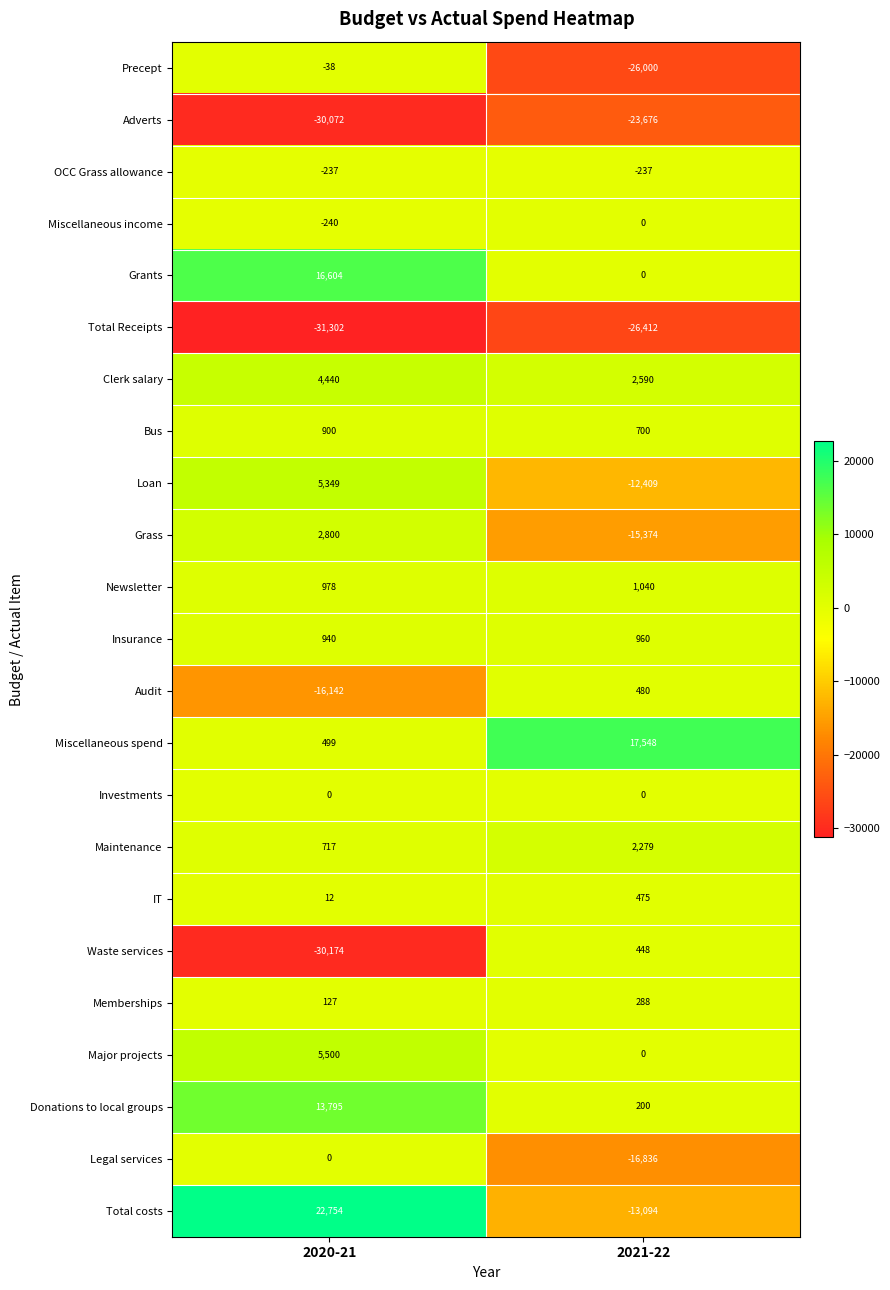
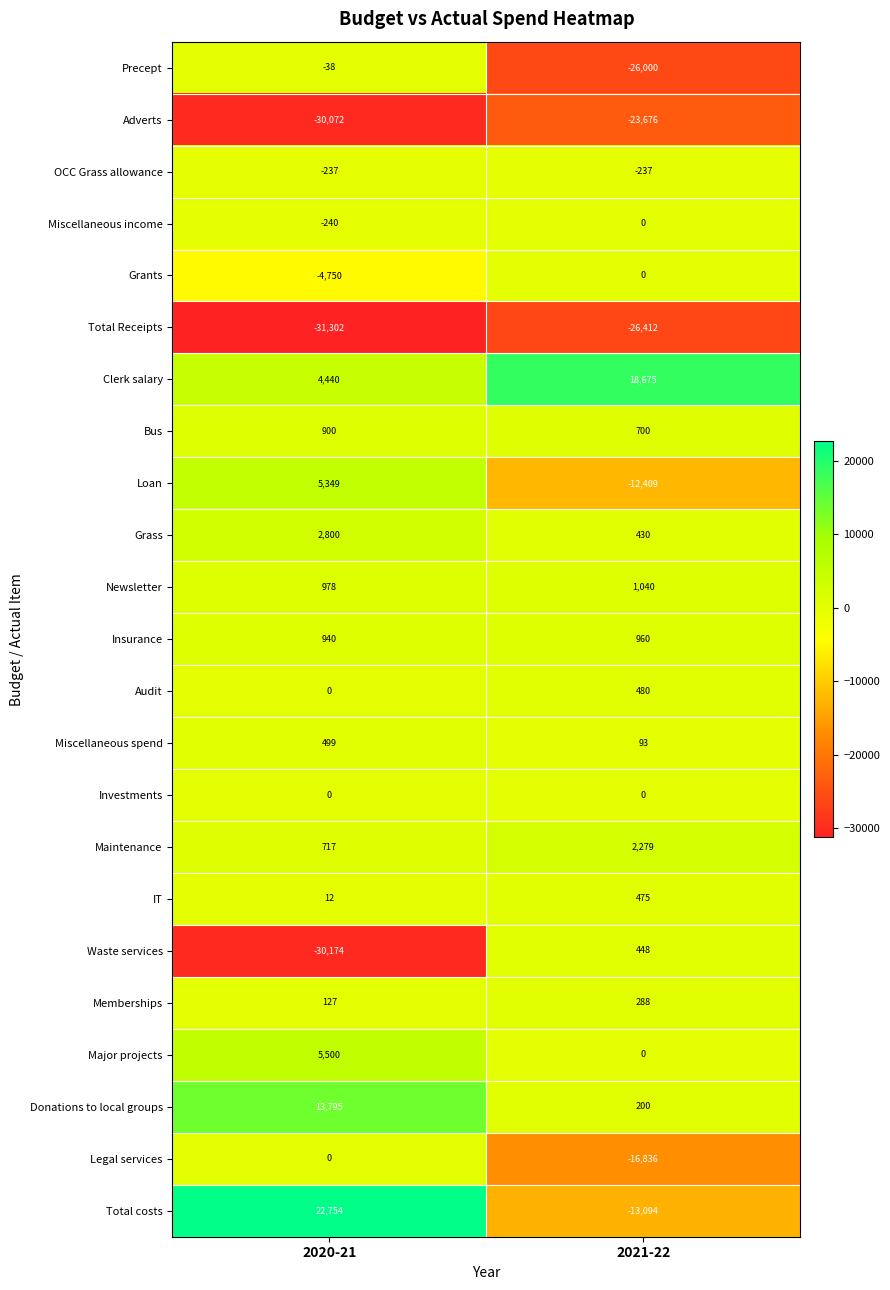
  {
    "Precept": {
      "2020-21": "-38",
      "2021-22": "-26,000"
    },
    "Adverts": {
      "2020-21": "-30,072",
      "2021-22": "-23,676"
    },
    "OCC Grass allowance": {
      "2020-21": "-237",
      "2021-22": "-237"
    },
    "Miscellaneous income": {
      "2020-21": "-240",
      "2021-22": "0"
    },
    "Grants": {
-     "2020-21": "16,604",
+     "2020-21": "-4,750",
      "2021-22": "0"
    },
    "Total Receipts": {
      "2020-21": "-31,302",
      "2021-22": "-26,412"
    },
    "Clerk salary": {
      "2020-21": "4,440",
-     "2021-22": "2,590"
+     "2021-22": "18,675"
    },
    "Bus": {
      "2020-21": "900",
      "2021-22": "700"
    },
    "Loan": {
      "2020-21": "5,349",
      "2021-22": "-12,409"
    },
    "Grass": {
      "2020-21": "2,800",
-     "2021-22": "-15,374"
+     "2021-22": "430"
    },
    "Newsletter": {
      "2020-21": "978",
      "2021-22": "1,040"
    },
    "Insurance": {
      "2020-21": "940",
      "2021-22": "960"
    },
    "Audit": {
-     "2020-21": "-16,142",
+     "2020-21": "0",
      "2021-22": "480"
    },
    "Miscellaneous spend": {
      "2020-21": "499",
-     "2021-22": "17,548"
+     "2021-22": "93"
    },
    "Investments": {
      "2020-21": "0",
      "2021-22": "0"
    },
    "Maintenance": {
      "2020-21": "717",
      "2021-22": "2,279"
    },
    "IT": {
      "2020-21": "12",
      "2021-22": "475"
    },
    "Waste services": {
      "2020-21": "-30,174",
      "2021-22": "448"
    },
    "Memberships": {
      "2020-21": "127",
      "2021-22": "288"
    },
    "Major projects": {
      "2020-21": "5,500",
      "2021-22": "0"
    },
    "Donations to local groups": {
      "2020-21": "13,795",
      "2021-22": "200"
    },
    "Legal services": {
      "2020-21": "0",
      "2021-22": "-16,836"
    },
    "Total costs": {
      "2020-21": "22,754",
      "2021-22": "-13,094"
    }
  }
